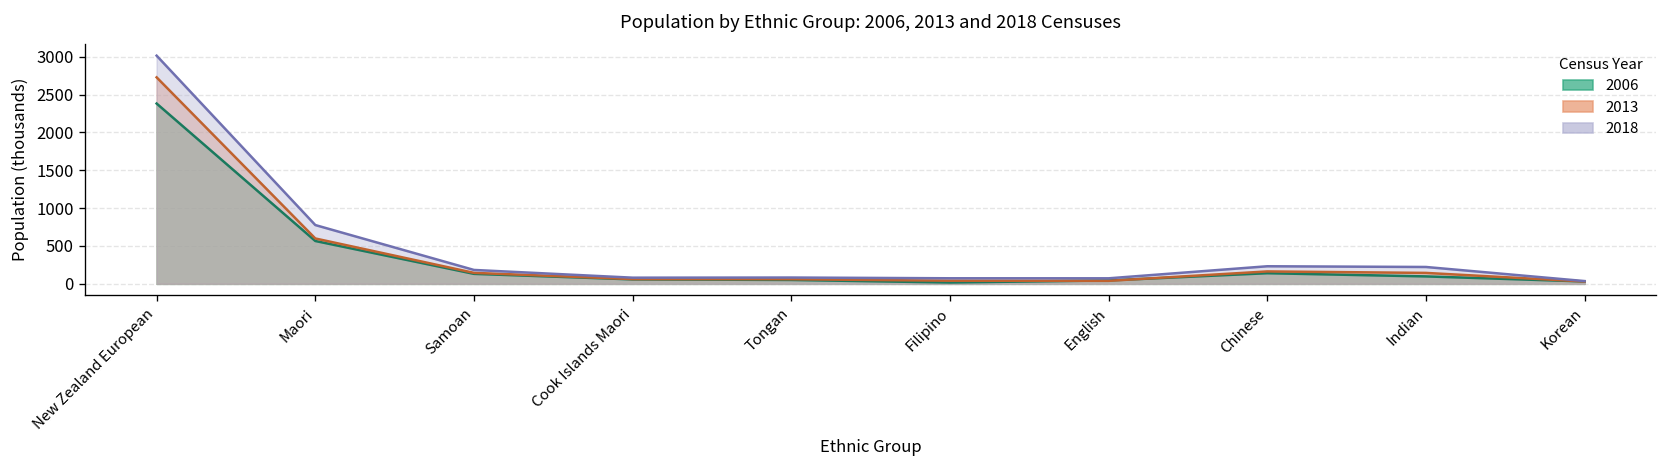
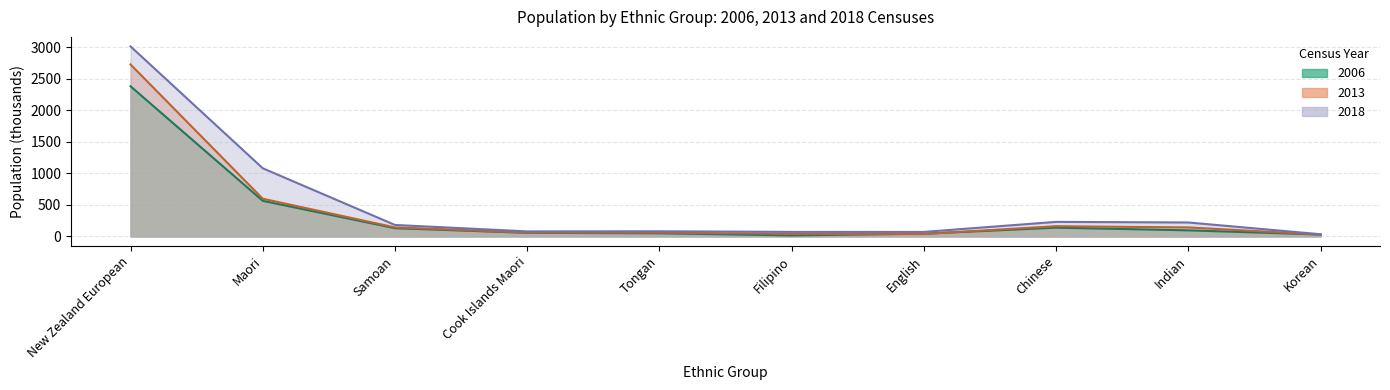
  {
    "2006": {
      "New Zealand European": 2400,
      "Indian": 100
    },
    "2013": {
      "New Zealand European": 2700,
      "Indian": 100
    },
    "2018": {
      "New Zealand European": 3000,
-     "Maori": 800,
+     "Maori": 1100,
      "Chinese": 200,
      "Indian": 200
    }
  }
